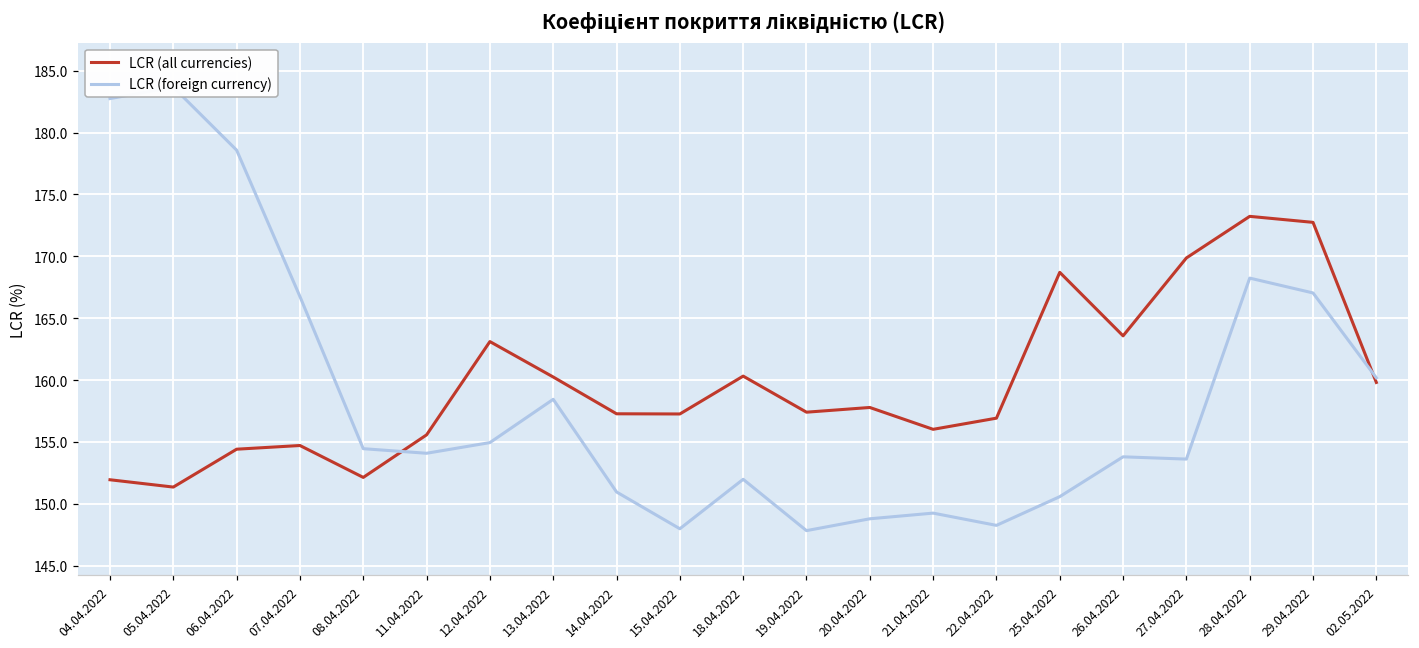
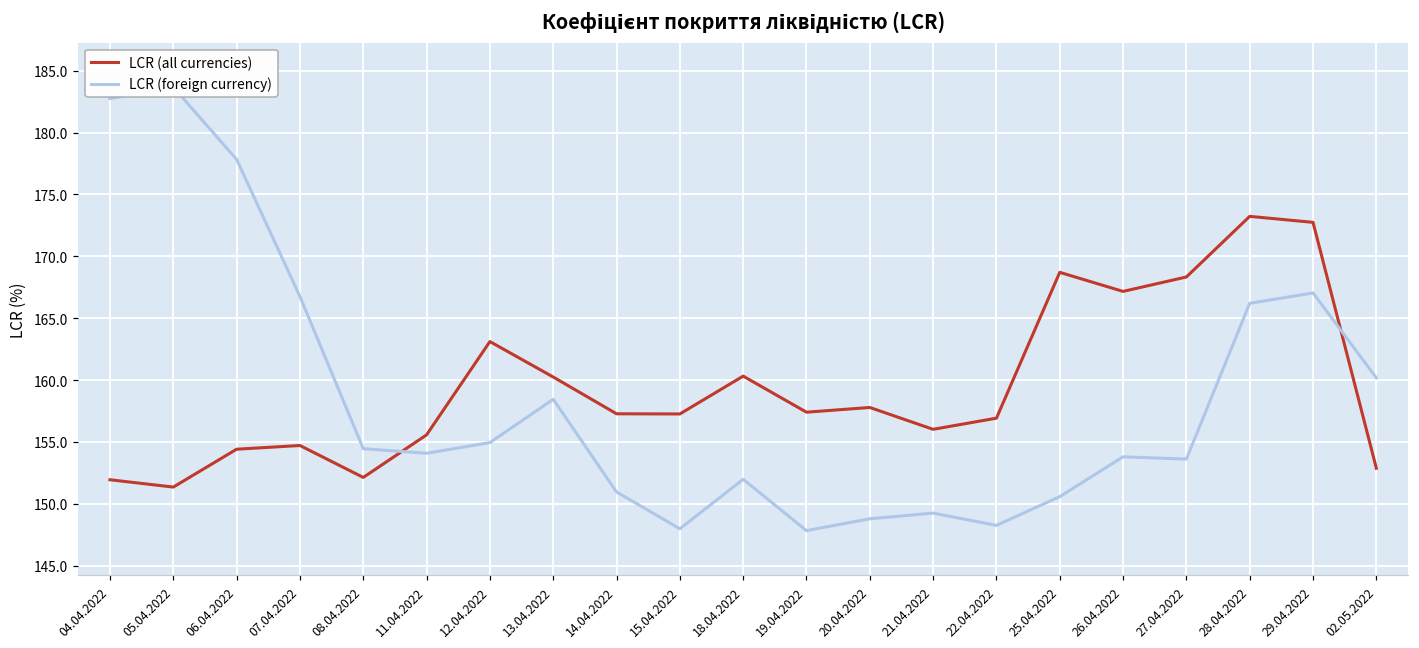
  {
    "LCR (all currencies)": {
      "04.04.2022": 151.9,
      "05.04.2022": 151.3,
      "06.04.2022": 154.4,
      "07.04.2022": 154.7,
      "08.04.2022": 152.1,
      "11.04.2022": 155.6,
      "12.04.2022": 163.1,
      "13.04.2022": 160.2,
      "14.04.2022": 157.3,
      "15.04.2022": 157.3,
      "18.04.2022": 160.3,
      "19.04.2022": 157.4,
      "20.04.2022": 157.8,
      "21.04.2022": 156.0,
      "22.04.2022": 156.9,
      "25.04.2022": 168.7,
-     "26.04.2022": 163.6,
-     "27.04.2022": 169.9,
+     "26.04.2022": 167.2,
+     "27.04.2022": 168.3,
      "28.04.2022": 173.2,
      "29.04.2022": 172.7,
-     "02.05.2022": 159.8
+     "02.05.2022": 152.9
    },
    "LCR (foreign currency)": {
      "04.04.2022": 182.7,
-     "06.04.2022": 178.6,
+     "06.04.2022": 177.8,
      "07.04.2022": 166.7,
      "08.04.2022": 154.4,
      "11.04.2022": 154.1,
      "12.04.2022": 154.9,
      "13.04.2022": 158.4,
      "14.04.2022": 151.0,
      "15.04.2022": 148.0,
      "18.04.2022": 152.0,
      "19.04.2022": 147.8,
      "20.04.2022": 148.8,
      "21.04.2022": 149.2,
      "22.04.2022": 148.3,
      "25.04.2022": 150.6,
      "26.04.2022": 153.8,
      "27.04.2022": 153.6,
-     "28.04.2022": 168.2,
+     "28.04.2022": 166.2,
      "29.04.2022": 167.0,
      "02.05.2022": 160.2
    }
  }
